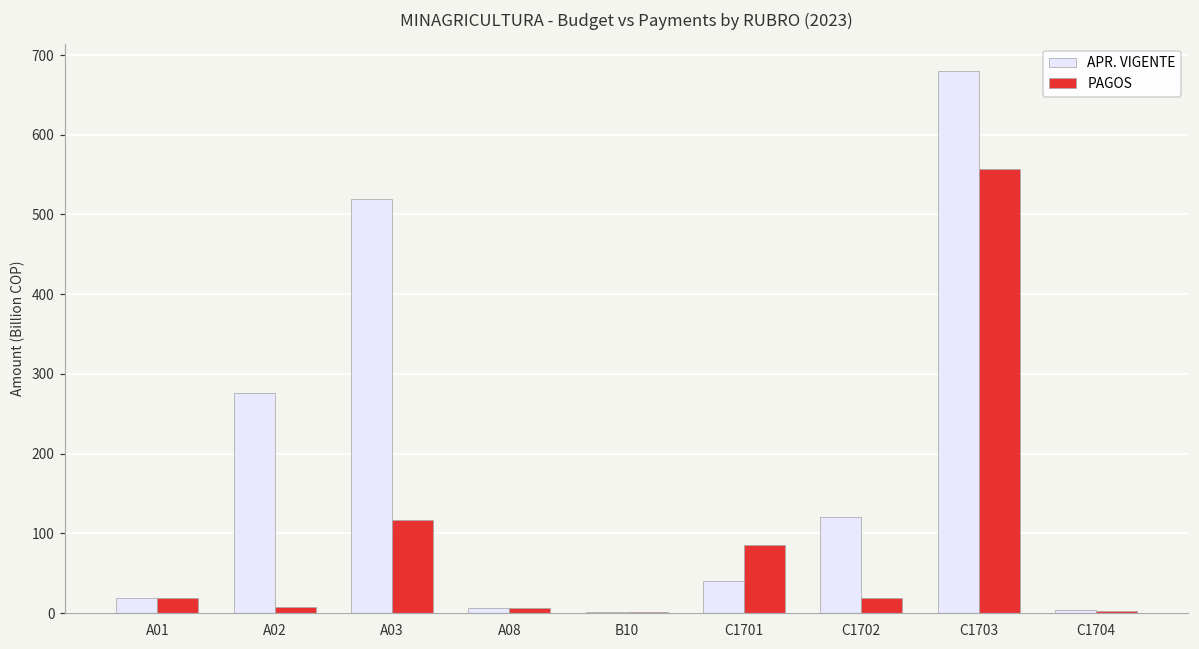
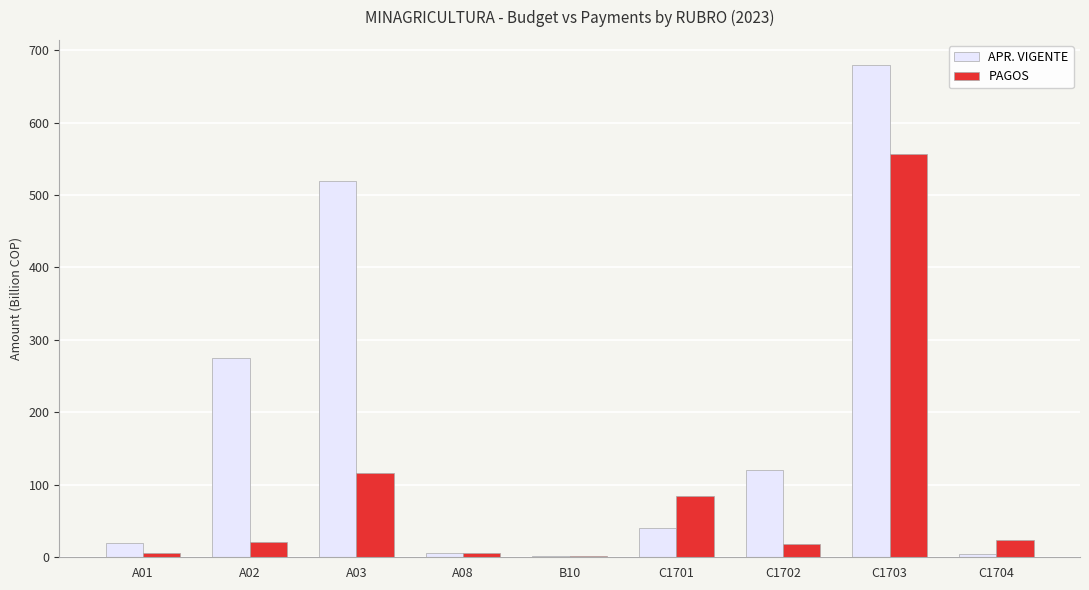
  {
    "APR. VIGENTE": {
      "A01": 20,
      "A02": 280,
      "A03": 520,
      "A08": 10,
      "C1701": 40,
      "C1702": 120,
      "C1703": 680,
      "C1704": 0
    },
    "PAGOS": {
-     "A01": 20,
-     "A02": 10,
+     "A01": 10,
+     "A02": 20,
      "A03": 120,
      "A08": 10,
      "C1701": 80,
      "C1702": 20,
      "C1703": 560,
-     "C1704": 0
+     "C1704": 20
    }
  }
